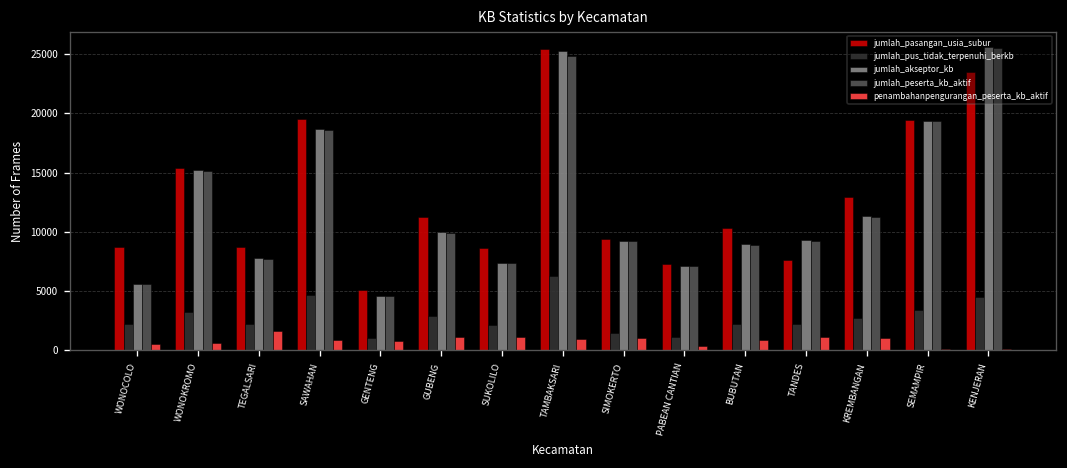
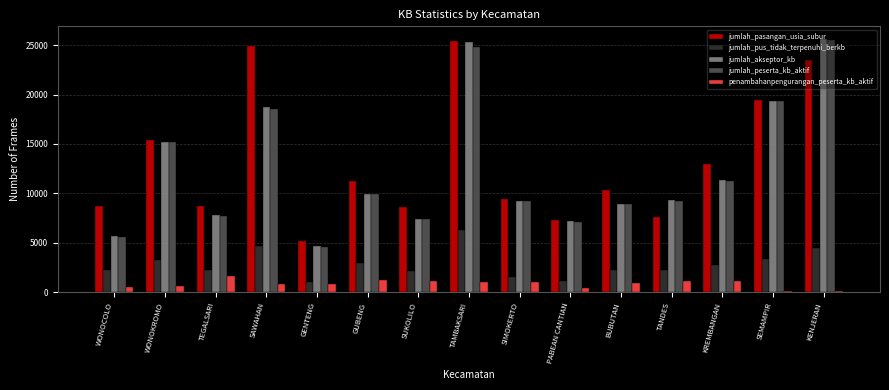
  {
    "jumlah_pasangan_usia_subur": {
      "WONOCOLO": 9000,
      "WONOKROMO": 15000,
      "TEGALSARI": 9000,
-     "SAWAHAN": 20000,
+     "SAWAHAN": 25000,
      "GENTENG": 5000,
      "GUBENG": 11000,
      "SUKOLILO": 9000,
      "TAMBAKSARI": 25000,
      "SIMOKERTO": 9000,
      "PABEAN CANTIAN": 7000,
      "BUBUTAN": 10000,
      "TANDES": 8000,
      "KREMBANGAN": 13000,
      "SEMAMPIR": 19000
    },
    "jumlah_akseptor_kb": {
      "WONOCOLO": 6000,
      "WONOKROMO": 15000,
      "TEGALSARI": 8000,
      "SAWAHAN": 19000,
      "GENTENG": 5000,
      "GUBENG": 10000,
      "SUKOLILO": 7000,
      "TAMBAKSARI": 25000,
      "SIMOKERTO": 9000,
      "PABEAN CANTIAN": 7000,
      "BUBUTAN": 9000,
      "TANDES": 9000,
      "KREMBANGAN": 11000,
      "SEMAMPIR": 19000
    },
    "penambahanpengurangan_peserta_kb_aktif": {
      "WONOCOLO": 1000,
      "WONOKROMO": 1000,
      "TEGALSARI": 2000,
      "SAWAHAN": 1000,
      "GENTENG": 1000,
      "GUBENG": 1000,
      "SUKOLILO": 1000,
      "TAMBAKSARI": 1000,
      "SIMOKERTO": 1000,
      "PABEAN CANTIAN": 0,
      "BUBUTAN": 1000,
      "TANDES": 1000,
      "KREMBANGAN": 1000
    }
  }
